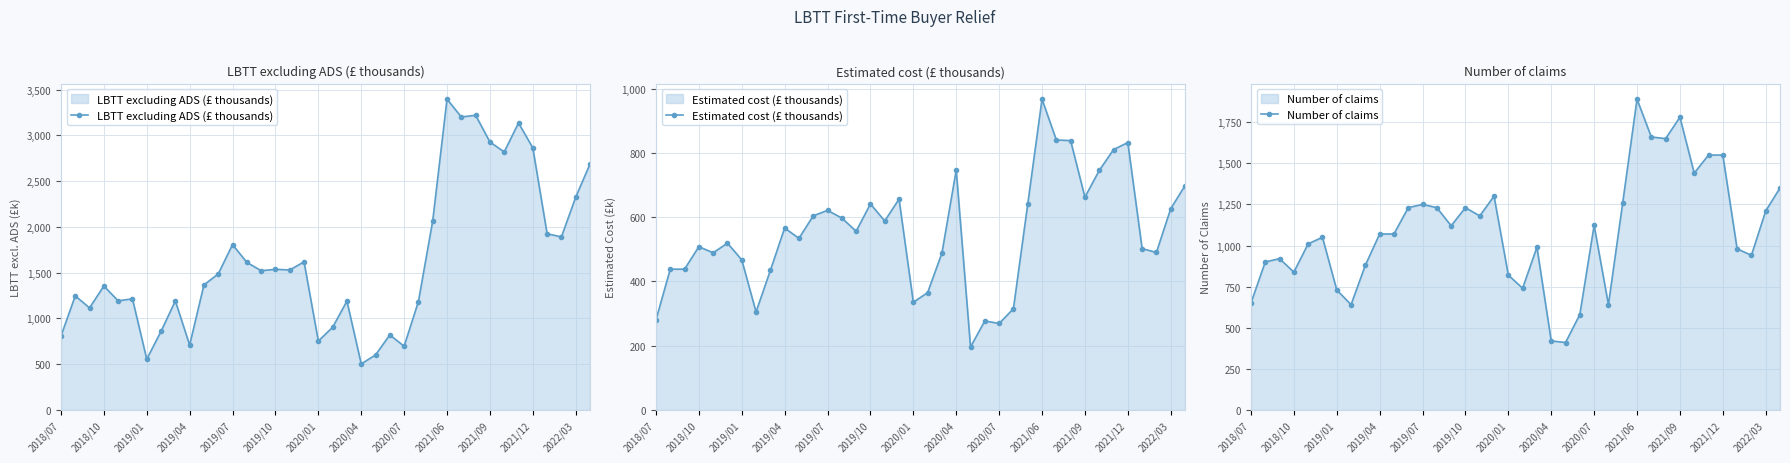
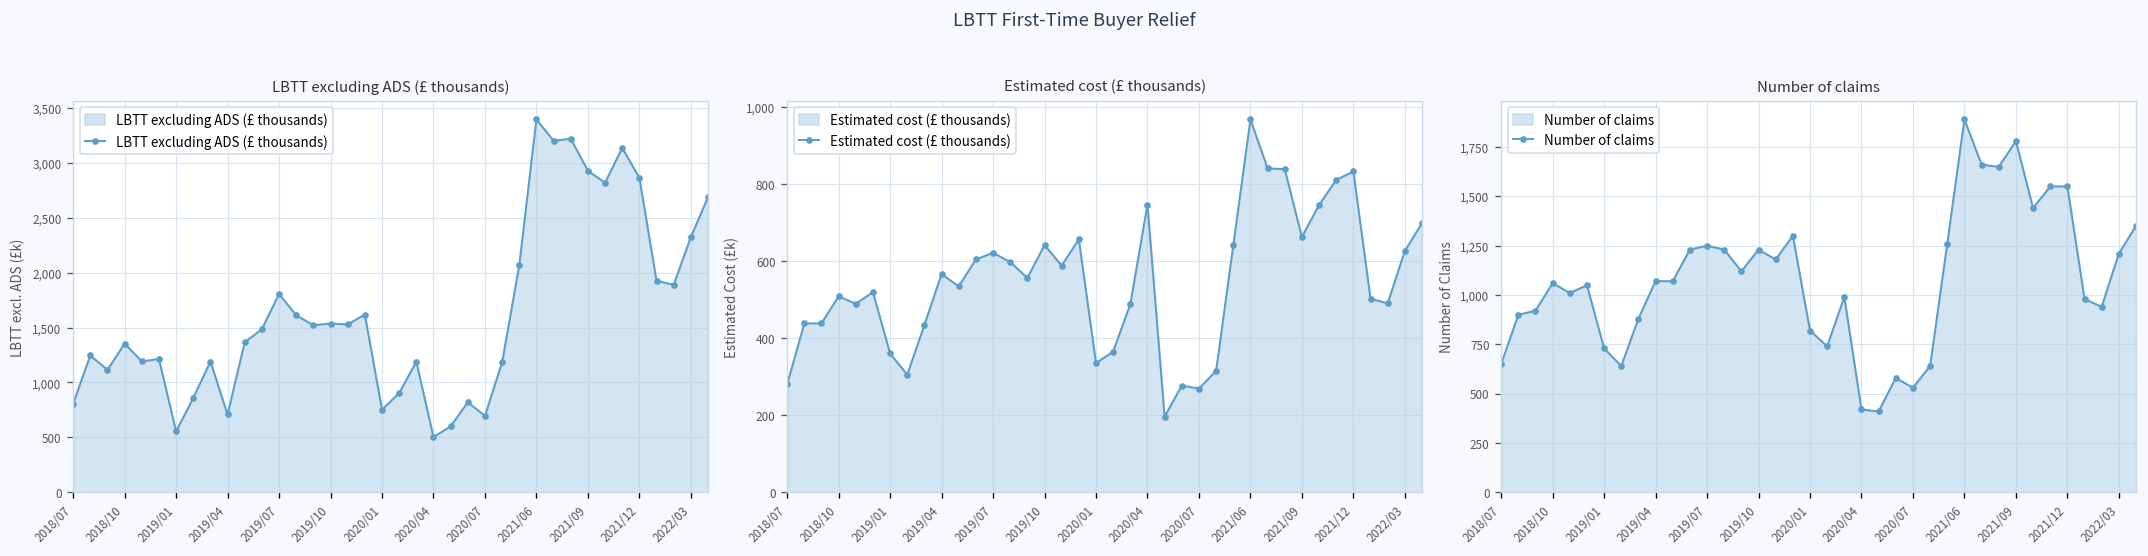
  {
    "LBTT excluding ADS (£ thousands)": {
      "2018/07": "800",
      "2018/10": "1,400",
      "2019/01": "600",
      "2019/04": "700",
      "2019/07": "1,800",
      "2019/10": "1,500",
      "2020/01": "800",
      "2020/04": "500",
      "2020/07": "700",
      "2021/06": "3,400",
      "2021/09": "2,900",
      "2021/12": "2,900",
      "2022/03": "2,300"
    },
    "Estimated cost (£ thousands)": {
      "2018/07": "280",
      "2018/10": "510",
-     "2019/01": "470",
+     "2019/01": "360",
      "2019/04": "570",
      "2019/07": "620",
      "2019/10": "640",
      "2020/01": "340",
      "2020/04": "750",
      "2020/07": "270",
      "2021/06": "970",
      "2021/09": "660",
      "2021/12": "830",
      "2022/03": "630"
    },
    "Number of claims": {
      "2018/07": "650",
-     "2018/10": "840",
+     "2018/10": "1,060",
      "2019/01": "730",
      "2019/04": "1,070",
      "2019/07": "1,250",
      "2019/10": "1,230",
      "2020/01": "820",
      "2020/04": "420",
-     "2020/07": "1,120",
+     "2020/07": "530",
      "2021/06": "1,890",
      "2021/09": "1,780",
      "2021/12": "1,550",
      "2022/03": "1,210"
    }
  }
